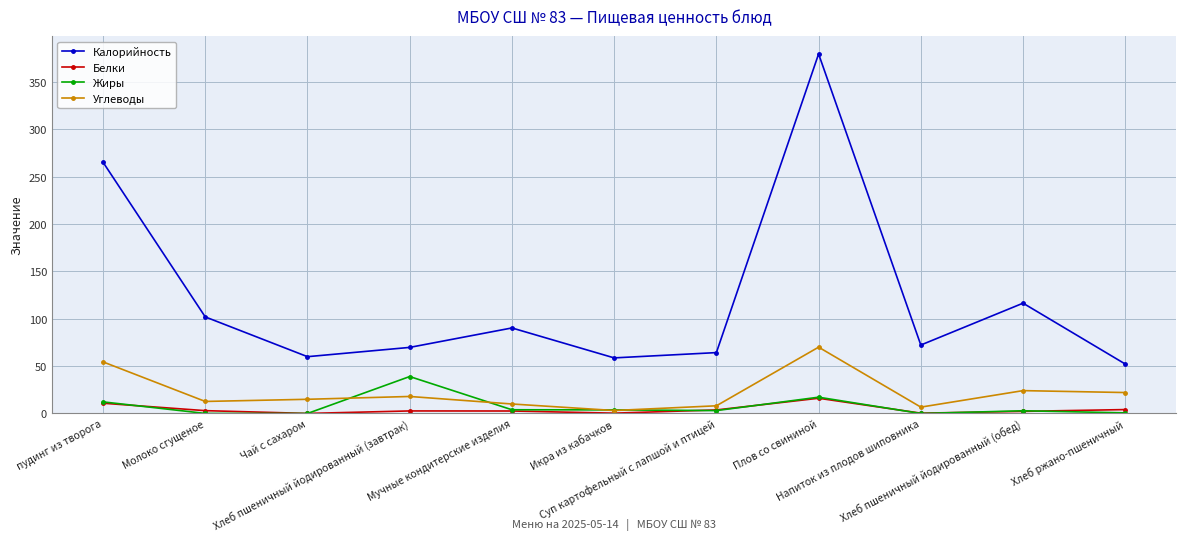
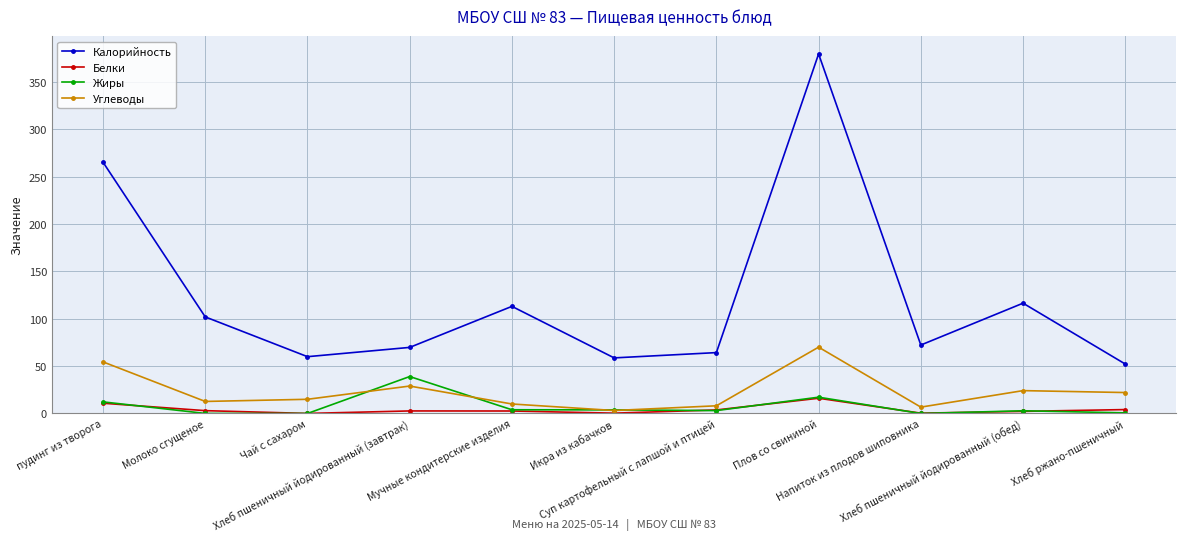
  {
    "Калорийность": {
      "пудинг из творога": 270,
      "Молоко сгущеное": 100,
      "Чай с сахаром": 60,
      "Хлеб пшеничный йодированный (завтрак)": 70,
-     "Мучные кондитерские изделия": 90,
+     "Мучные кондитерские изделия": 110,
      "Икра из кабачков": 60,
      "Суп картофельный с лапшой и птицей": 60,
      "Плов со свининой": 380,
      "Напиток из плодов шиповника": 70,
      "Хлеб пшеничный йодированный (обед)": 120,
      "Хлеб ржано-пшеничный": 50
    },
    "Белки": {
      "Молоко сгущеное": 0,
      "Хлеб пшеничный йодированный (завтрак)": 0,
      "Икра из кабачков": 0,
      "Хлеб ржано-пшеничный": 0
    },
    "Жиры": {
      "Молоко сгущеное": 0,
      "Хлеб пшеничный йодированный (завтрак)": 40,
      "Хлеб ржано-пшеничный": 0
    },
    "Углеводы": {
      "пудинг из творога": 50,
      "Молоко сгущеное": 10,
      "Чай с сахаром": 20,
-     "Хлеб пшеничный йодированный (завтрак)": 20,
+     "Хлеб пшеничный йодированный (завтрак)": 30,
      "Мучные кондитерские изделия": 10,
      "Суп картофельный с лапшой и птицей": 10,
      "Плов со свининой": 70,
      "Напиток из плодов шиповника": 10,
      "Хлеб пшеничный йодированный (обед)": 20,
      "Хлеб ржано-пшеничный": 20
    }
  }
